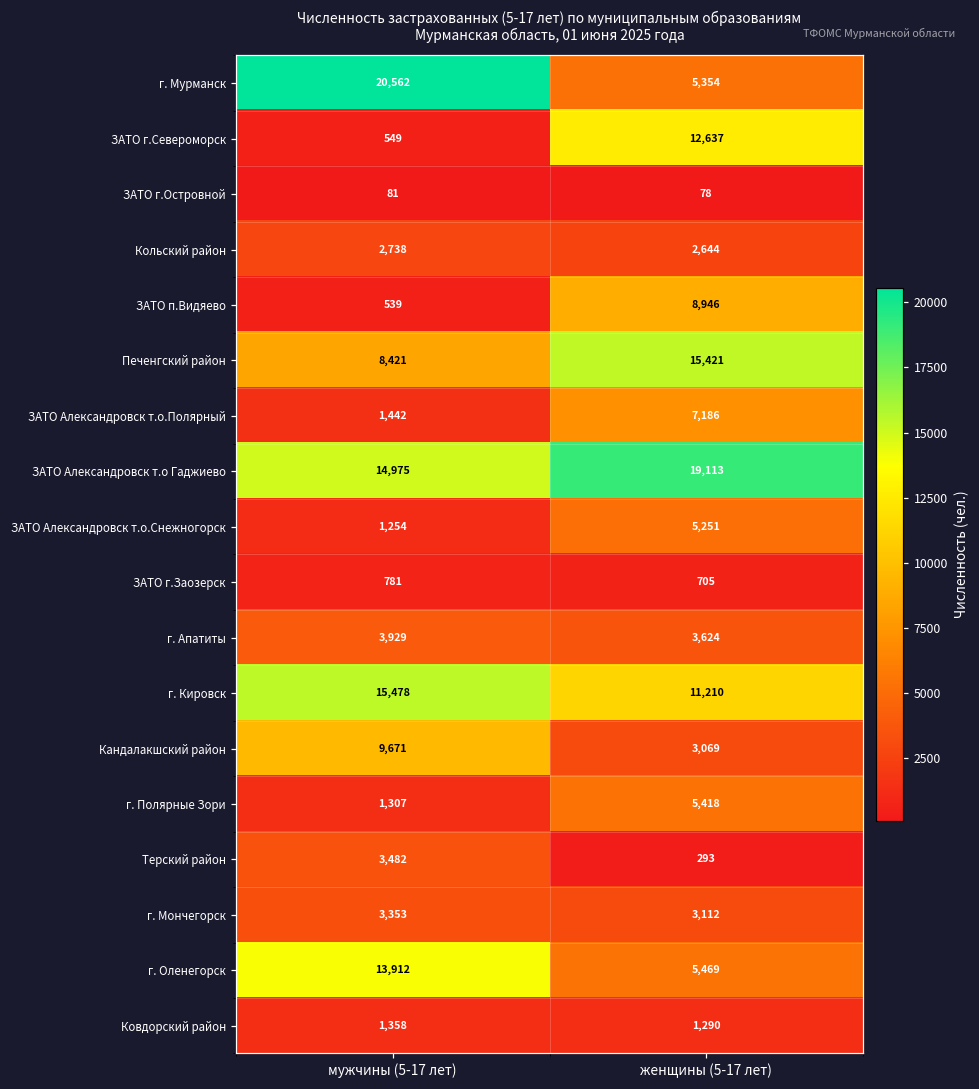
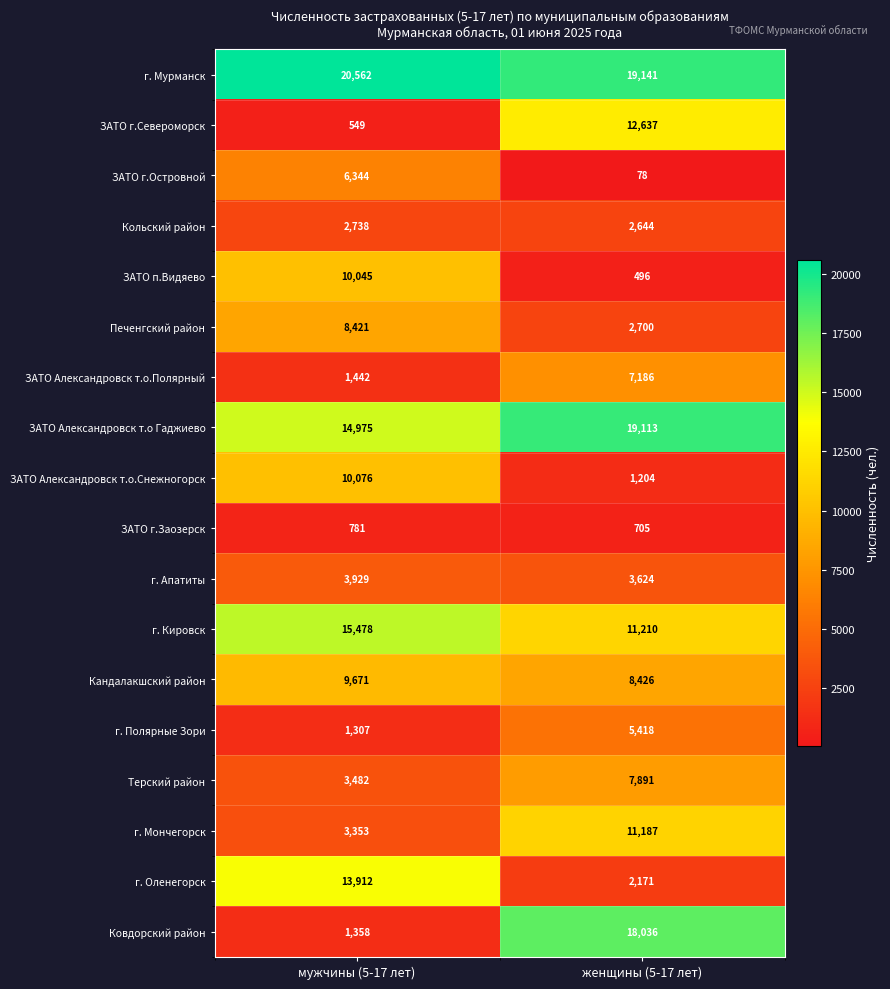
  {
    "г. Мурманск": {
      "мужчины (5-17 лет)": "20,562",
-     "женщины (5-17 лет)": "5,354"
+     "женщины (5-17 лет)": "19,141"
    },
    "ЗАТО г.Североморск": {
      "мужчины (5-17 лет)": "549",
      "женщины (5-17 лет)": "12,637"
    },
    "ЗАТО г.Островной": {
-     "мужчины (5-17 лет)": "81",
+     "мужчины (5-17 лет)": "6,344",
      "женщины (5-17 лет)": "78"
    },
    "Кольский район": {
      "мужчины (5-17 лет)": "2,738",
      "женщины (5-17 лет)": "2,644"
    },
    "ЗАТО п.Видяево": {
-     "мужчины (5-17 лет)": "539",
-     "женщины (5-17 лет)": "8,946"
+     "мужчины (5-17 лет)": "10,045",
+     "женщины (5-17 лет)": "496"
    },
    "Печенгский район": {
      "мужчины (5-17 лет)": "8,421",
-     "женщины (5-17 лет)": "15,421"
+     "женщины (5-17 лет)": "2,700"
    },
    "ЗАТО Александровск т.о.Полярный": {
      "мужчины (5-17 лет)": "1,442",
      "женщины (5-17 лет)": "7,186"
    },
    "ЗАТО Александровск т.о Гаджиево": {
      "мужчины (5-17 лет)": "14,975",
      "женщины (5-17 лет)": "19,113"
    },
    "ЗАТО Александровск т.о.Снежногорск": {
-     "мужчины (5-17 лет)": "1,254",
-     "женщины (5-17 лет)": "5,251"
+     "мужчины (5-17 лет)": "10,076",
+     "женщины (5-17 лет)": "1,204"
    },
    "ЗАТО г.Заозерск": {
      "мужчины (5-17 лет)": "781",
      "женщины (5-17 лет)": "705"
    },
    "г. Апатиты": {
      "мужчины (5-17 лет)": "3,929",
      "женщины (5-17 лет)": "3,624"
    },
    "г. Кировск": {
      "мужчины (5-17 лет)": "15,478",
      "женщины (5-17 лет)": "11,210"
    },
    "Кандалакшский район": {
      "мужчины (5-17 лет)": "9,671",
-     "женщины (5-17 лет)": "3,069"
+     "женщины (5-17 лет)": "8,426"
    },
    "г. Полярные Зори": {
      "мужчины (5-17 лет)": "1,307",
      "женщины (5-17 лет)": "5,418"
    },
    "Терский район": {
      "мужчины (5-17 лет)": "3,482",
-     "женщины (5-17 лет)": "293"
+     "женщины (5-17 лет)": "7,891"
    },
    "г. Мончегорск": {
      "мужчины (5-17 лет)": "3,353",
-     "женщины (5-17 лет)": "3,112"
+     "женщины (5-17 лет)": "11,187"
    },
    "г. Оленегорск": {
      "мужчины (5-17 лет)": "13,912",
-     "женщины (5-17 лет)": "5,469"
+     "женщины (5-17 лет)": "2,171"
    },
    "Ковдорский район": {
      "мужчины (5-17 лет)": "1,358",
-     "женщины (5-17 лет)": "1,290"
+     "женщины (5-17 лет)": "18,036"
    }
  }
